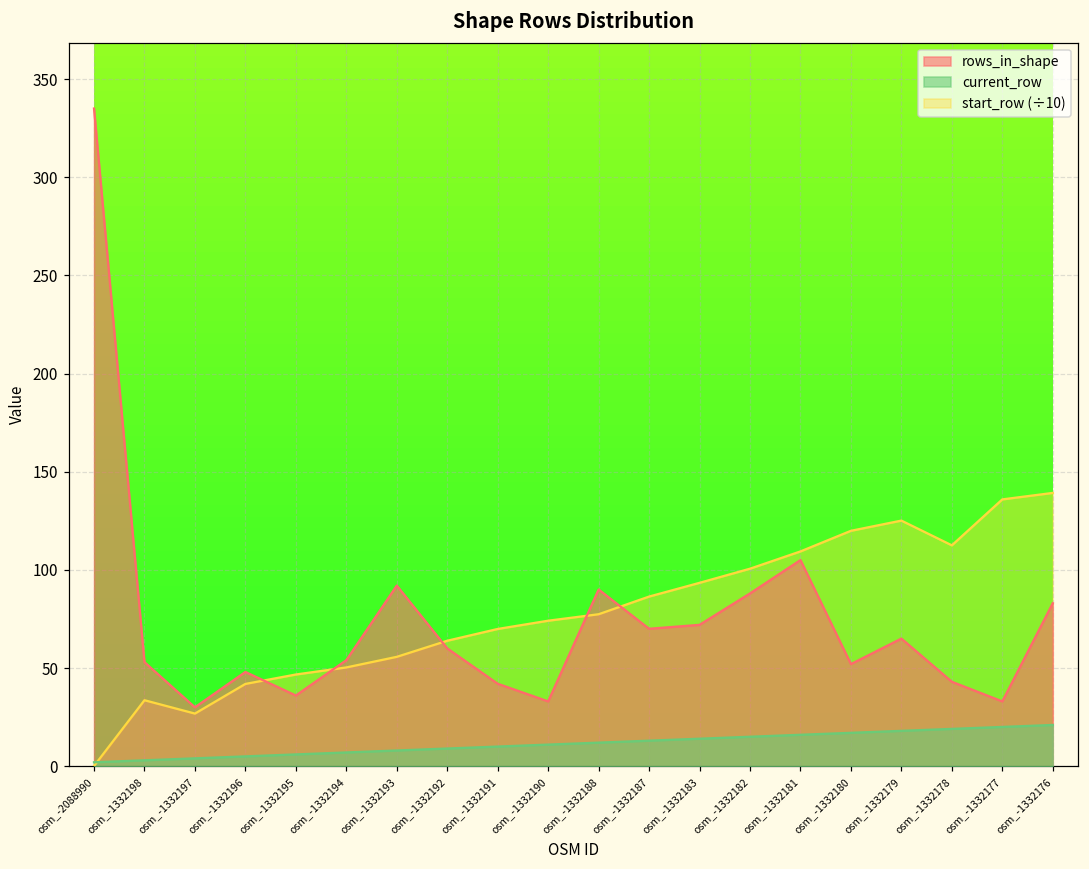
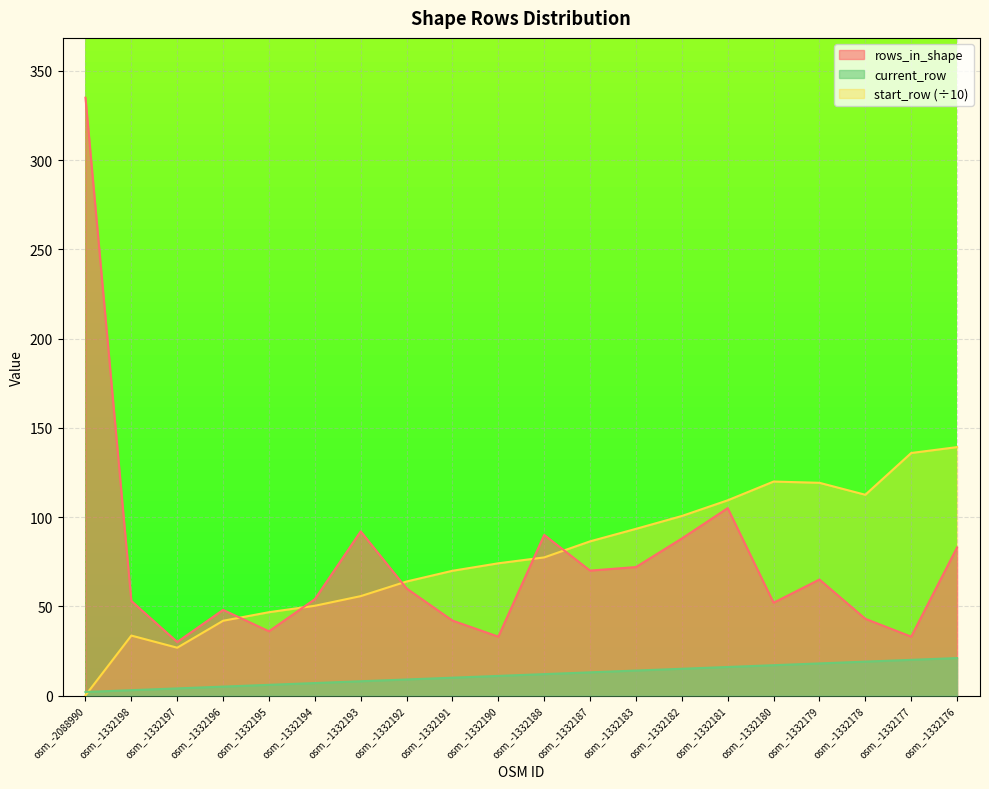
  {
    "rows_in_shape": {
      "osm_-2088990": 335,
      "osm_-1332198": 53,
      "osm_-1332197": 30,
      "osm_-1332196": 48,
      "osm_-1332195": 36,
      "osm_-1332194": 54,
      "osm_-1332193": 92,
      "osm_-1332192": 60,
      "osm_-1332191": 42,
      "osm_-1332190": 33,
      "osm_-1332188": 90,
      "osm_-1332187": 70,
      "osm_-1332183": 72,
      "osm_-1332182": 88,
      "osm_-1332181": 105,
      "osm_-1332180": 52,
      "osm_-1332179": 65,
      "osm_-1332178": 43,
      "osm_-1332177": 33,
      "osm_-1332176": 83
    },
    "current_row": {
      "osm_-2088990": 2,
      "osm_-1332198": 3,
      "osm_-1332197": 4,
      "osm_-1332196": 5,
      "osm_-1332195": 6,
      "osm_-1332194": 7,
      "osm_-1332193": 8,
      "osm_-1332192": 9,
      "osm_-1332191": 10,
      "osm_-1332190": 11,
      "osm_-1332188": 12,
      "osm_-1332187": 13,
      "osm_-1332183": 14,
      "osm_-1332182": 15,
      "osm_-1332181": 16,
      "osm_-1332180": 17,
      "osm_-1332179": 18,
      "osm_-1332178": 19,
      "osm_-1332177": 20,
      "osm_-1332176": 21
    },
    "start_row (÷10)": {
      "osm_-2088990": 0,
      "osm_-1332198": 34,
      "osm_-1332197": 27,
      "osm_-1332196": 42,
      "osm_-1332195": 47,
      "osm_-1332194": 50,
      "osm_-1332193": 56,
      "osm_-1332192": 64,
      "osm_-1332191": 70,
      "osm_-1332190": 74,
      "osm_-1332188": 77,
      "osm_-1332187": 86,
      "osm_-1332183": 93,
      "osm_-1332182": 101,
      "osm_-1332181": 109,
      "osm_-1332180": 120,
-     "osm_-1332179": 125,
+     "osm_-1332179": 119,
      "osm_-1332178": 113,
      "osm_-1332177": 136,
      "osm_-1332176": 139
    }
  }
